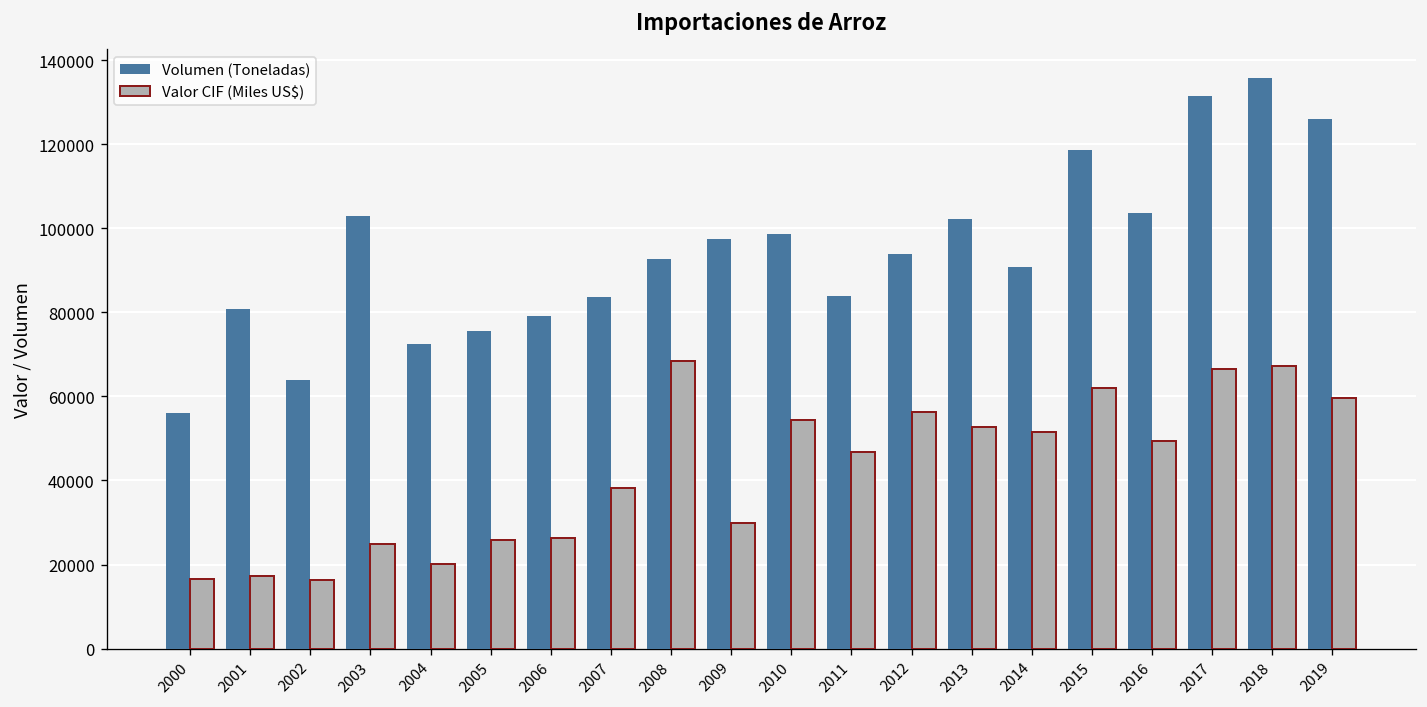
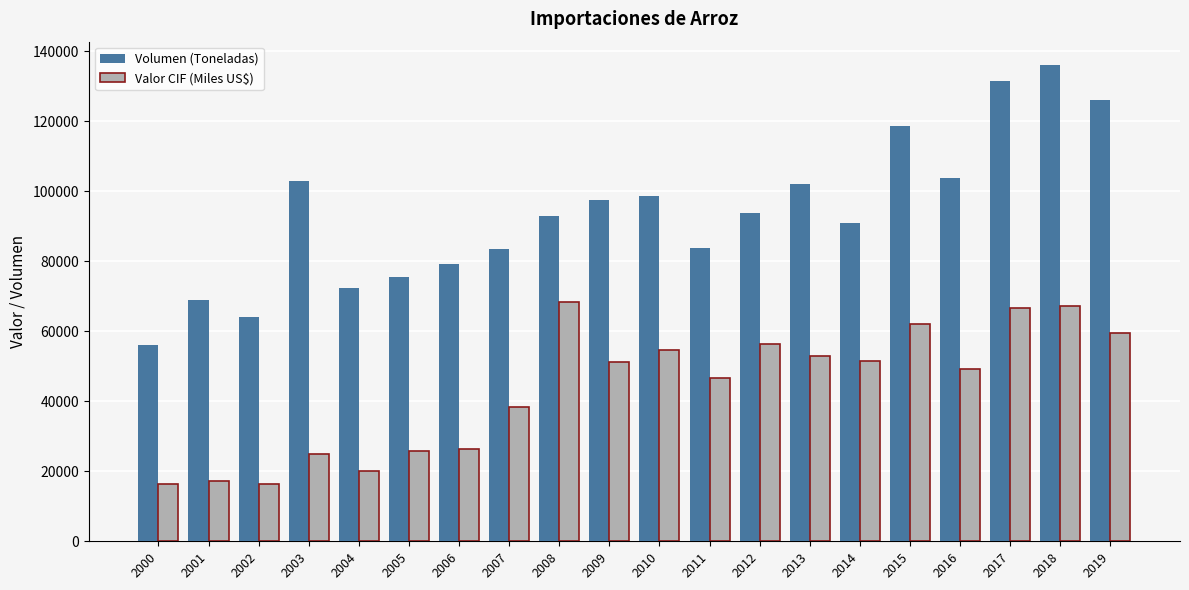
  {
    "Volumen (Toneladas)": {
      "2000": 56000,
-     "2001": 81000,
+     "2001": 69000,
      "2002": 64000,
      "2003": 103000,
      "2004": 72000,
      "2005": 76000,
      "2006": 79000,
      "2007": 84000,
      "2008": 93000,
      "2009": 98000,
      "2010": 99000,
      "2011": 84000,
      "2012": 94000,
      "2013": 102000,
      "2014": 91000,
      "2015": 119000,
      "2016": 104000,
      "2017": 131000,
      "2018": 136000,
      "2019": 126000
    },
    "Valor CIF (Miles US$)": {
      "2000": 16000,
      "2001": 17000,
      "2002": 16000,
      "2003": 25000,
      "2004": 20000,
      "2005": 26000,
      "2006": 26000,
      "2007": 38000,
      "2008": 68000,
-     "2009": 30000,
+     "2009": 51000,
      "2010": 55000,
      "2011": 47000,
      "2012": 56000,
      "2013": 53000,
      "2014": 51000,
      "2015": 62000,
      "2016": 49000,
      "2017": 66000,
      "2018": 67000,
      "2019": 60000
    }
  }
